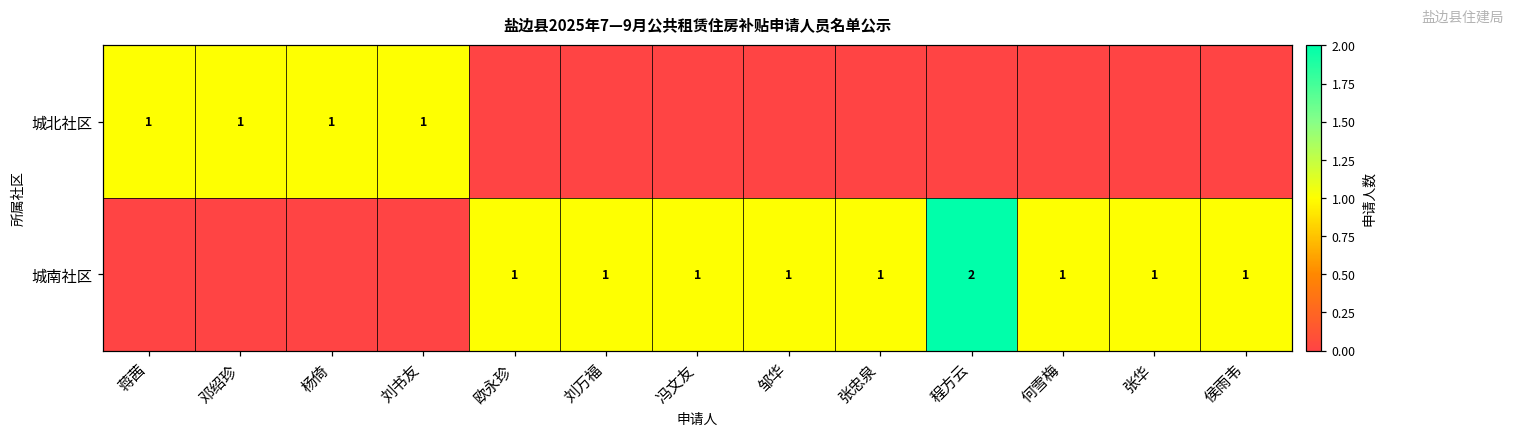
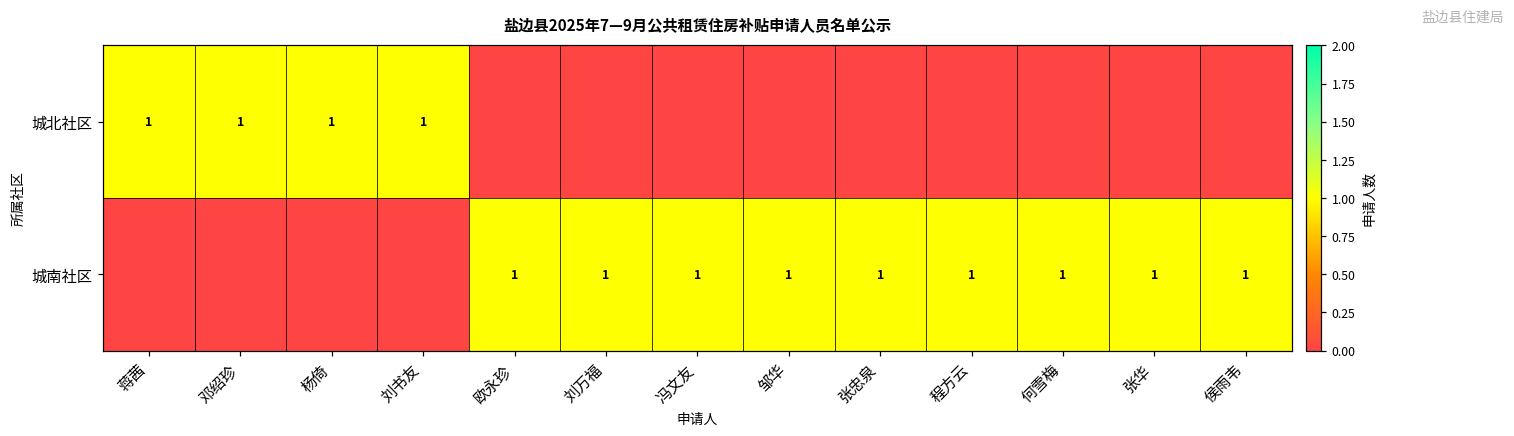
  {
    "城北社区": {
      "蒋茜": 1,
      "邓绍珍": 1,
      "杨倚": 1,
      "刘书友": 1
    },
    "城南社区": {
      "欧永珍": 1,
      "刘万福": 1,
      "冯文友": 1,
      "邹华": 1,
      "张忠泉": 1,
-     "程方云": 2,
+     "程方云": 1,
      "何雪梅": 1,
      "张华": 1,
      "侯雨韦": 1
    }
  }
